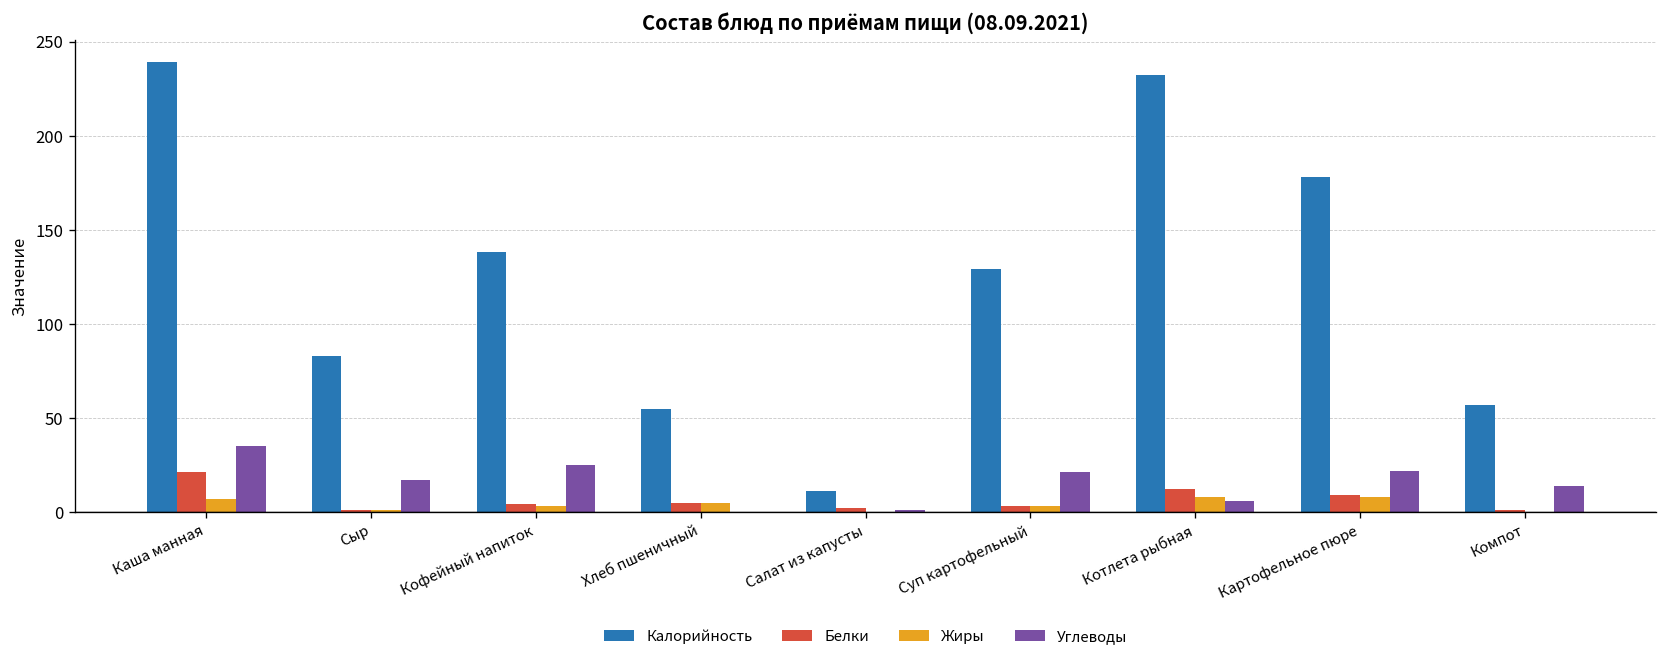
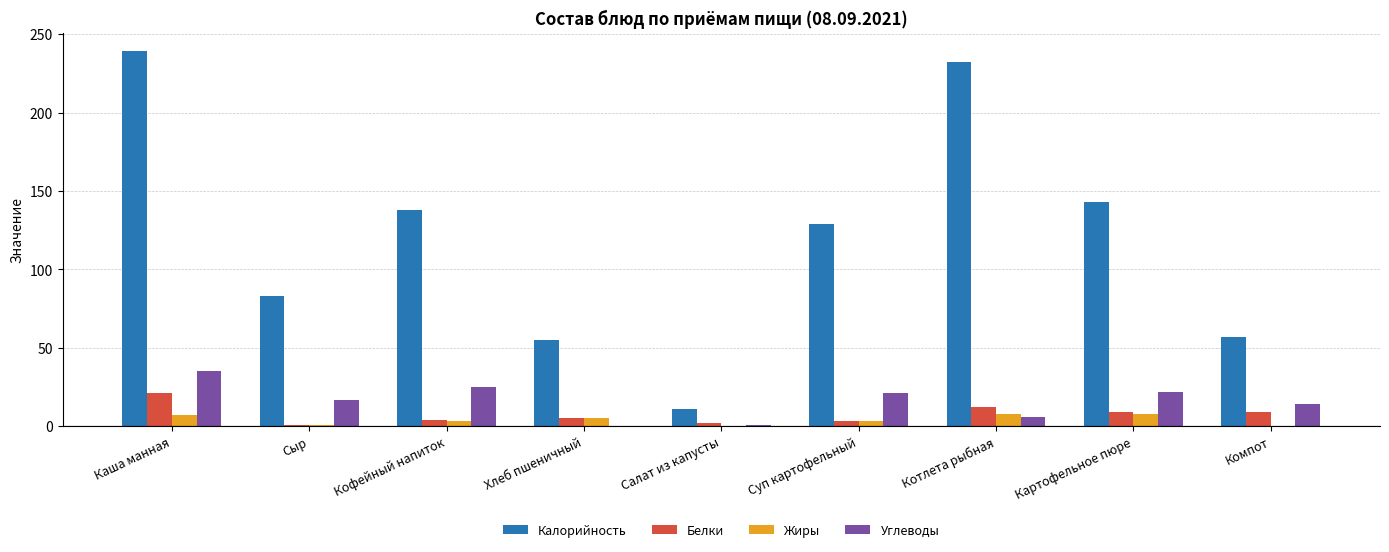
  {
    "Калорийность": {
      "Каша манная": 239,
      "Сыр": 83,
      "Кофейный напиток": 138,
      "Хлеб пшеничный": 55,
      "Салат из капусты": 11,
      "Суп картофельный": 129,
      "Котлета рыбная": 232,
-     "Картофельное пюре": 178,
+     "Картофельное пюре": 143,
      "Компот": 57
    },
    "Белки": {
      "Каша манная": 21,
      "Кофейный напиток": 4,
      "Хлеб пшеничный": 5,
      "Салат из капусты": 2,
      "Суп картофельный": 3,
      "Котлета рыбная": 12,
      "Картофельное пюре": 9,
-     "Компот": 1
+     "Компот": 9
    },
    "Жиры": {
      "Каша манная": 7,
      "Кофейный напиток": 3,
      "Хлеб пшеничный": 5,
      "Салат из капусты": 0,
      "Суп картофельный": 3,
      "Котлета рыбная": 8,
      "Картофельное пюре": 8,
      "Компот": 0
    },
    "Углеводы": {
      "Каша манная": 35,
      "Сыр": 17,
      "Кофейный напиток": 25,
      "Хлеб пшеничный": 0,
      "Суп картофельный": 21,
      "Котлета рыбная": 6,
      "Картофельное пюре": 22,
      "Компот": 14
    }
  }
